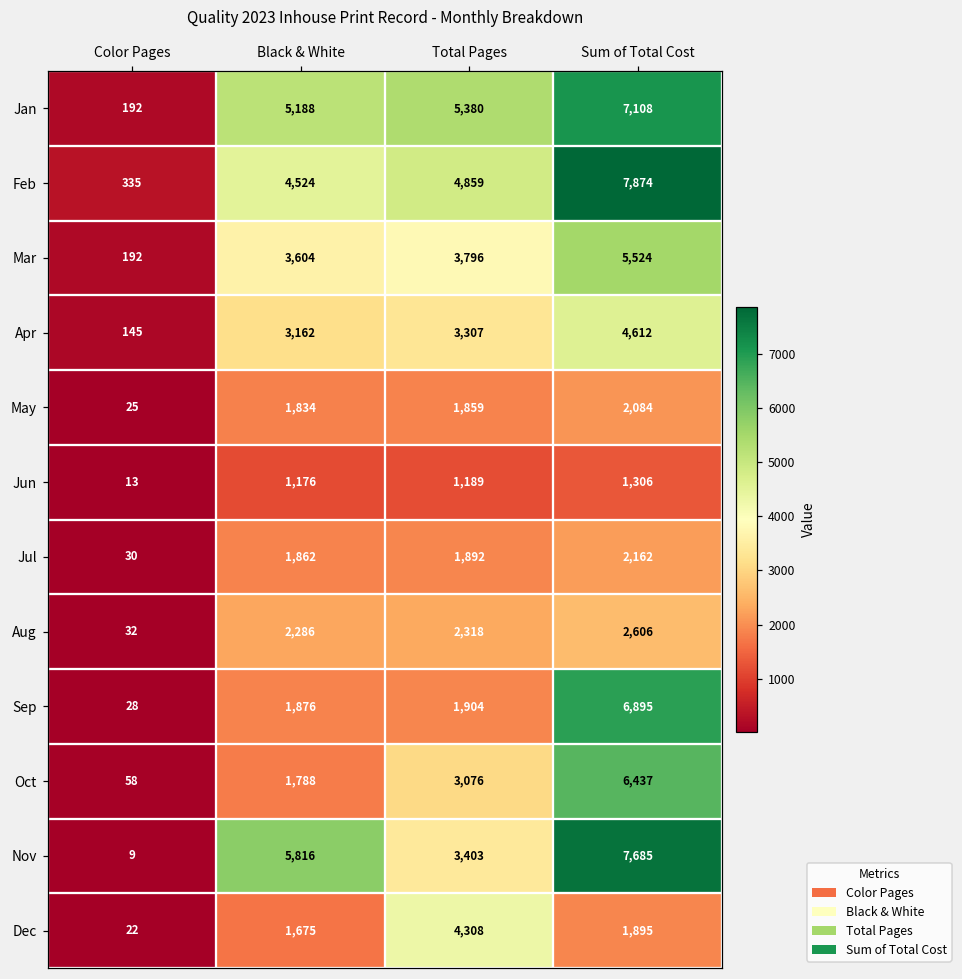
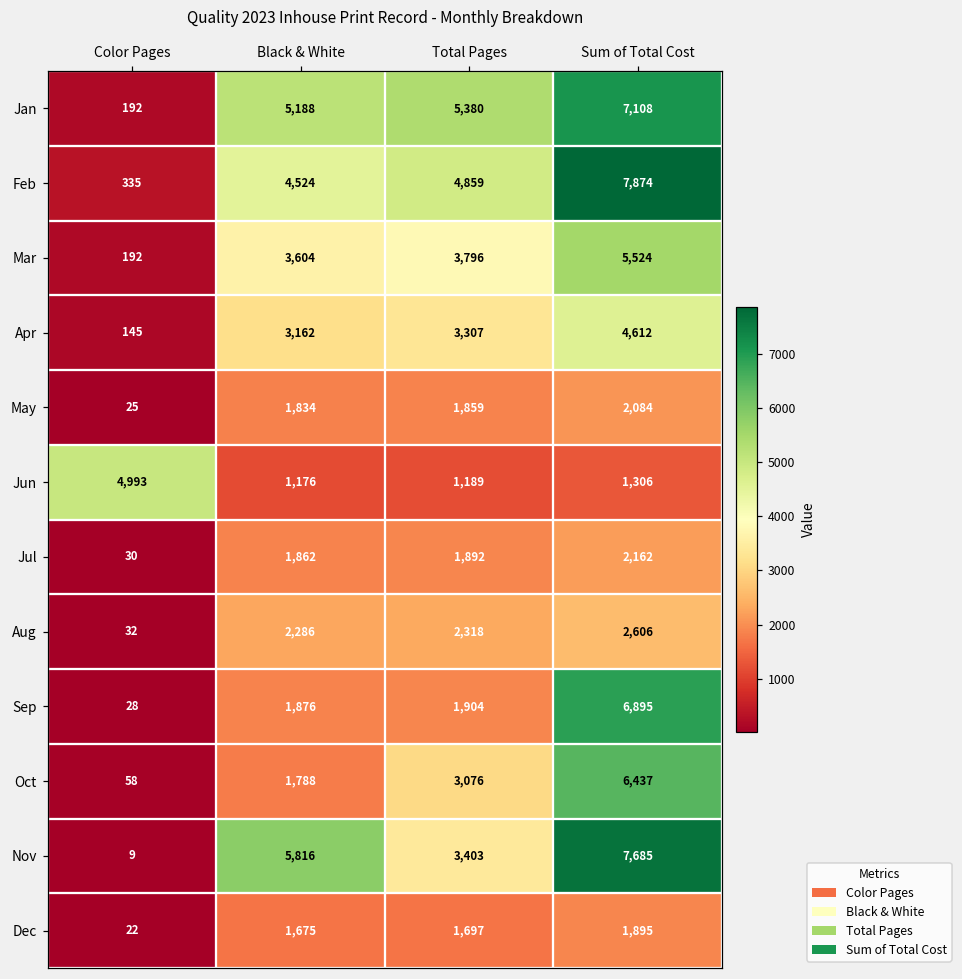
  {
    "Jan": {
      "Color Pages": "192",
      "Black & White": "5,188",
      "Total Pages": "5,380",
      "Sum of Total Cost": "7,108"
    },
    "Feb": {
      "Color Pages": "335",
      "Black & White": "4,524",
      "Total Pages": "4,859",
      "Sum of Total Cost": "7,874"
    },
    "Mar": {
      "Color Pages": "192",
      "Black & White": "3,604",
      "Total Pages": "3,796",
      "Sum of Total Cost": "5,524"
    },
    "Apr": {
      "Color Pages": "145",
      "Black & White": "3,162",
      "Total Pages": "3,307",
      "Sum of Total Cost": "4,612"
    },
    "May": {
      "Color Pages": "25",
      "Black & White": "1,834",
      "Total Pages": "1,859",
      "Sum of Total Cost": "2,084"
    },
    "Jun": {
-     "Color Pages": "13",
+     "Color Pages": "4,993",
      "Black & White": "1,176",
      "Total Pages": "1,189",
      "Sum of Total Cost": "1,306"
    },
    "Jul": {
      "Color Pages": "30",
      "Black & White": "1,862",
      "Total Pages": "1,892",
      "Sum of Total Cost": "2,162"
    },
    "Aug": {
      "Color Pages": "32",
      "Black & White": "2,286",
      "Total Pages": "2,318",
      "Sum of Total Cost": "2,606"
    },
    "Sep": {
      "Color Pages": "28",
      "Black & White": "1,876",
      "Total Pages": "1,904",
      "Sum of Total Cost": "6,895"
    },
    "Oct": {
      "Color Pages": "58",
      "Black & White": "1,788",
      "Total Pages": "3,076",
      "Sum of Total Cost": "6,437"
    },
    "Nov": {
      "Color Pages": "9",
      "Black & White": "5,816",
      "Total Pages": "3,403",
      "Sum of Total Cost": "7,685"
    },
    "Dec": {
      "Color Pages": "22",
      "Black & White": "1,675",
-     "Total Pages": "4,308",
+     "Total Pages": "1,697",
      "Sum of Total Cost": "1,895"
    }
  }
